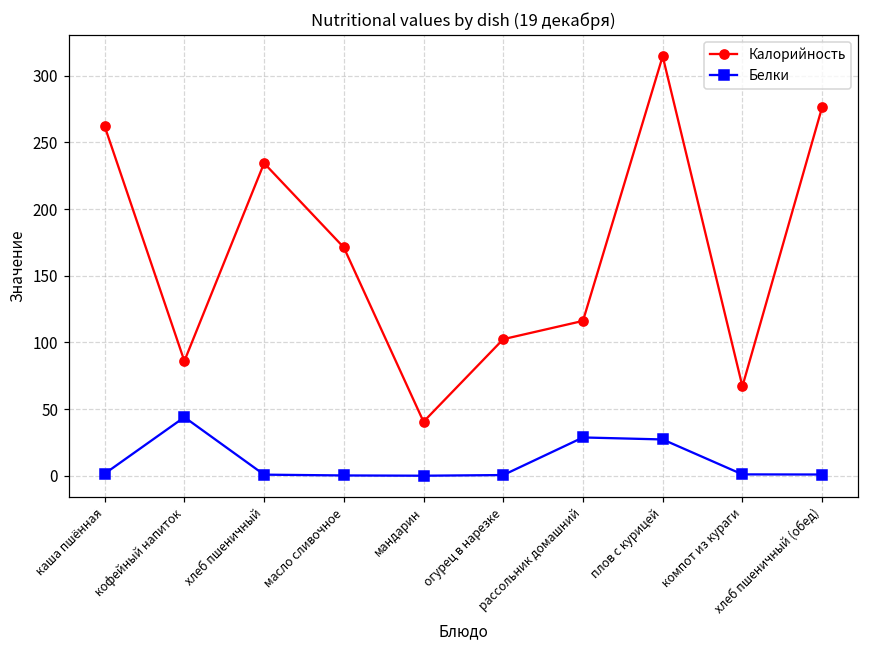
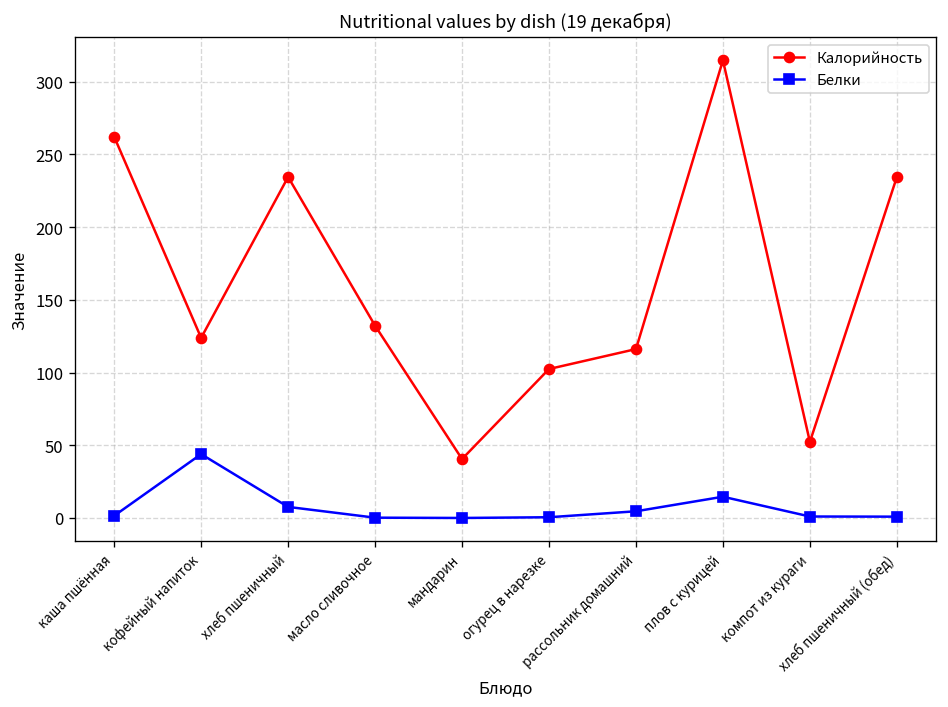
  {
    "Калорийность": {
      "каша пшённая": 262,
-     "кофейный напиток": 86,
+     "кофейный напиток": 124,
      "хлеб пшеничный": 234,
-     "масло сливочное": 171,
+     "масло сливочное": 132,
      "мандарин": 41,
      "огурец в нарезке": 102,
      "рассольник домашний": 116,
      "плов с курицей": 315,
-     "компот из кураги": 67,
-     "хлеб пшеничный (обед)": 276
+     "компот из кураги": 52,
+     "хлеб пшеничный (обед)": 234
    },
    "Белки": {
      "каша пшённая": 2,
      "кофейный напиток": 44,
-     "хлеб пшеничный": 1,
+     "хлеб пшеничный": 8,
      "масло сливочное": 0,
      "мандарин": 0,
      "огурец в нарезке": 1,
-     "рассольник домашний": 29,
-     "плов с курицей": 27,
+     "рассольник домашний": 5,
+     "плов с курицей": 15,
      "компот из кураги": 1,
      "хлеб пшеничный (обед)": 1
    }
  }
